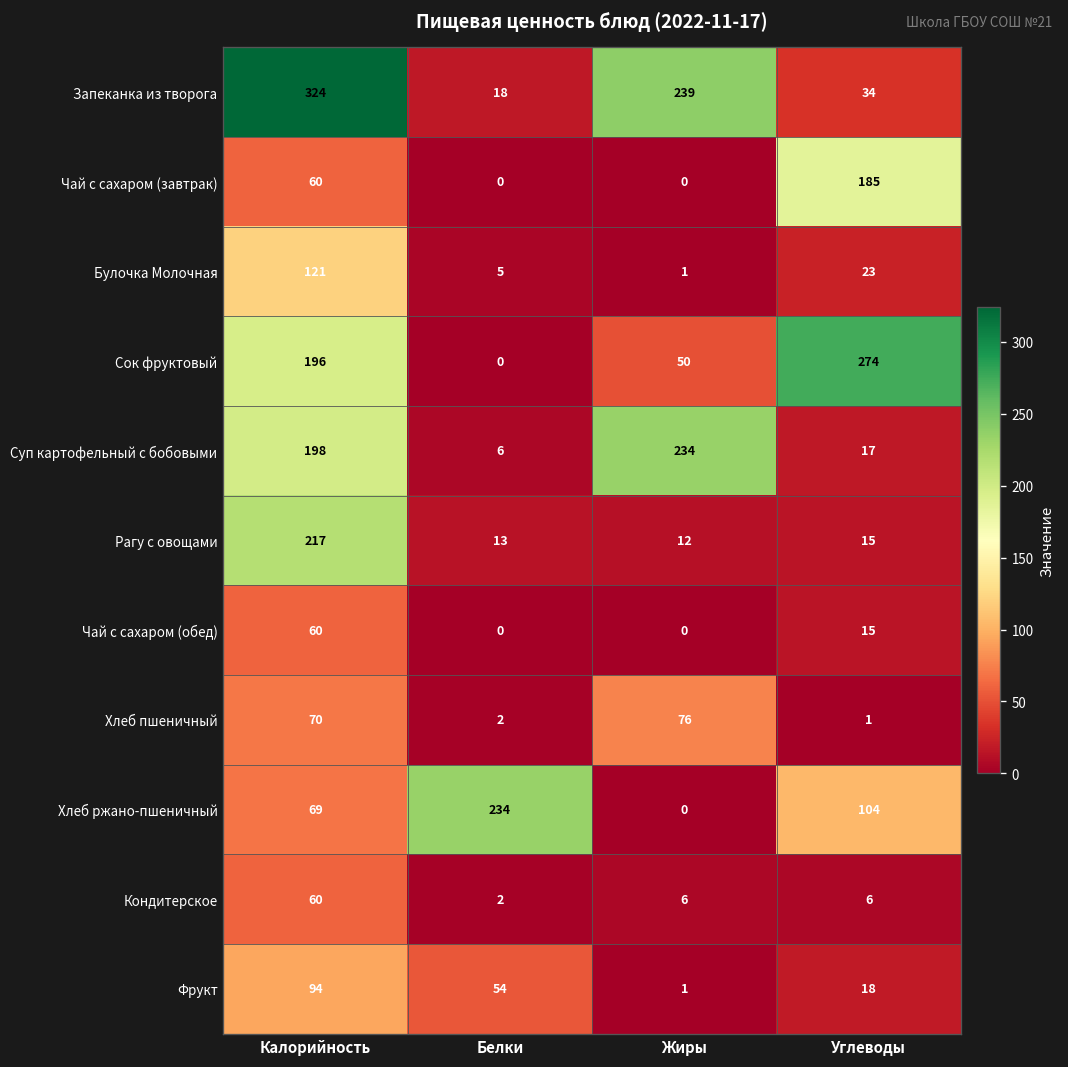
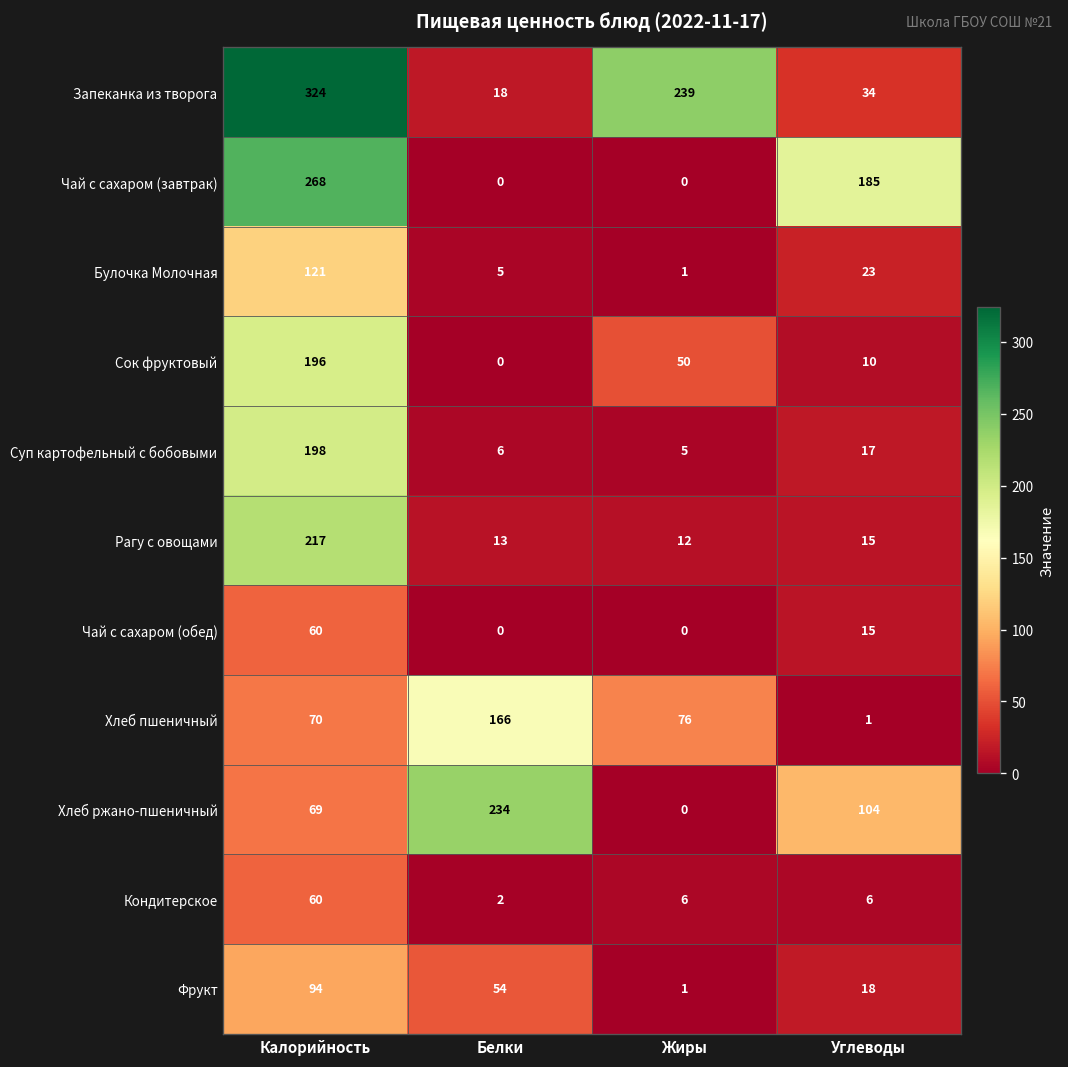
  {
    "Запеканка из творога": {
      "Калорийность": 324,
      "Белки": 18,
      "Жиры": 239,
      "Углеводы": 34
    },
    "Чай с сахаром (завтрак)": {
-     "Калорийность": 60,
+     "Калорийность": 268,
      "Белки": 0,
      "Жиры": 0,
      "Углеводы": 185
    },
    "Булочка Молочная": {
      "Калорийность": 121,
      "Белки": 5,
      "Жиры": 1,
      "Углеводы": 23
    },
    "Сок фруктовый": {
      "Калорийность": 196,
      "Белки": 0,
      "Жиры": 50,
-     "Углеводы": 274
+     "Углеводы": 10
    },
    "Суп картофельный с бобовыми": {
      "Калорийность": 198,
      "Белки": 6,
-     "Жиры": 234,
+     "Жиры": 5,
      "Углеводы": 17
    },
    "Рагу с овощами": {
      "Калорийность": 217,
      "Белки": 13,
      "Жиры": 12,
      "Углеводы": 15
    },
    "Чай с сахаром (обед)": {
      "Калорийность": 60,
      "Белки": 0,
      "Жиры": 0,
      "Углеводы": 15
    },
    "Хлеб пшеничный": {
      "Калорийность": 70,
-     "Белки": 2,
+     "Белки": 166,
      "Жиры": 76,
      "Углеводы": 1
    },
    "Хлеб ржано-пшеничный": {
      "Калорийность": 69,
      "Белки": 234,
      "Жиры": 0,
      "Углеводы": 104
    },
    "Кондитерское": {
      "Калорийность": 60,
      "Белки": 2,
      "Жиры": 6,
      "Углеводы": 6
    },
    "Фрукт": {
      "Калорийность": 94,
      "Белки": 54,
      "Жиры": 1,
      "Углеводы": 18
    }
  }
